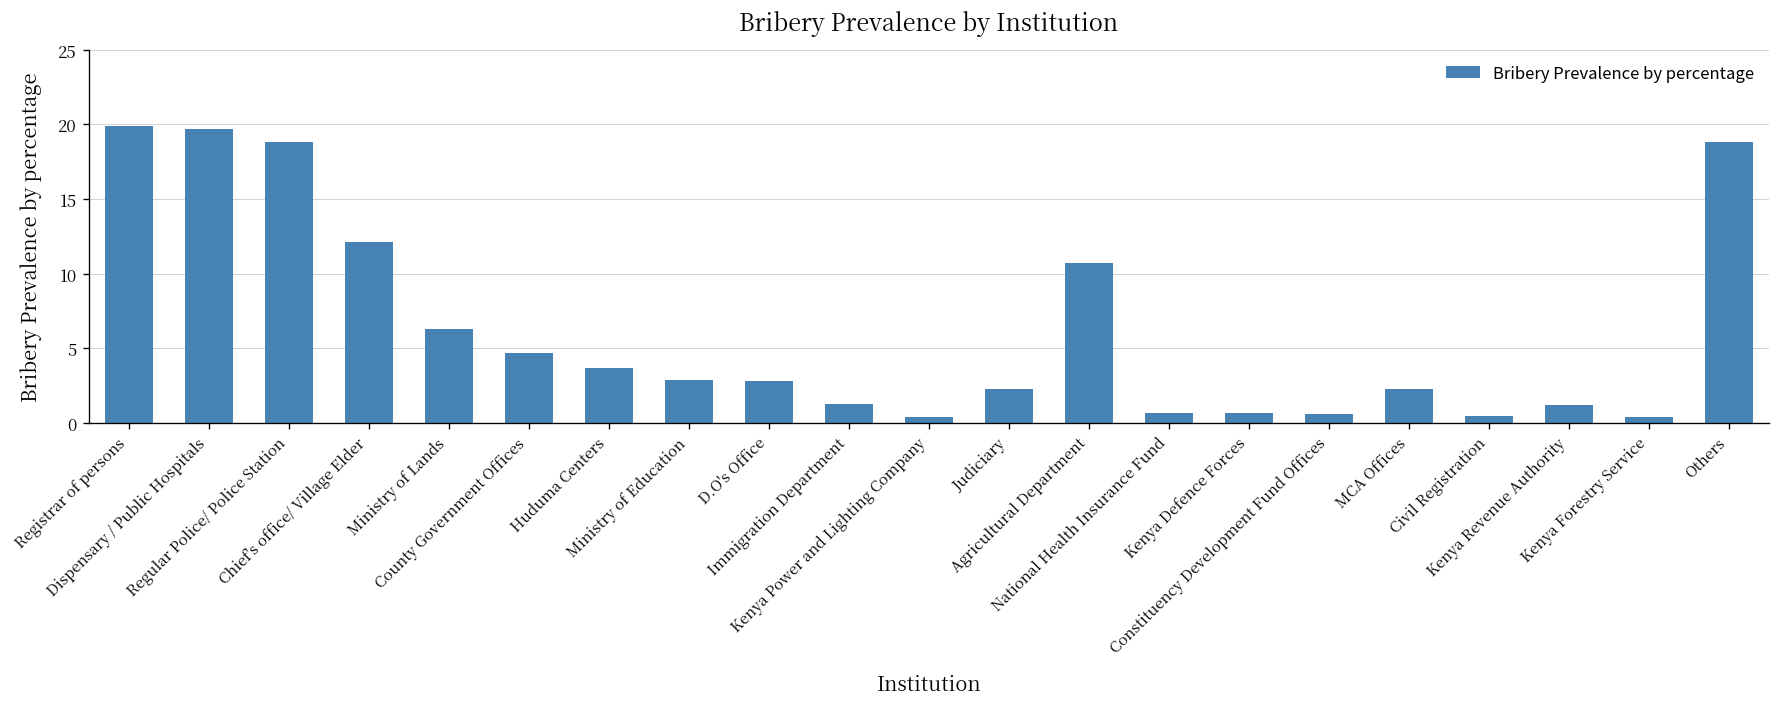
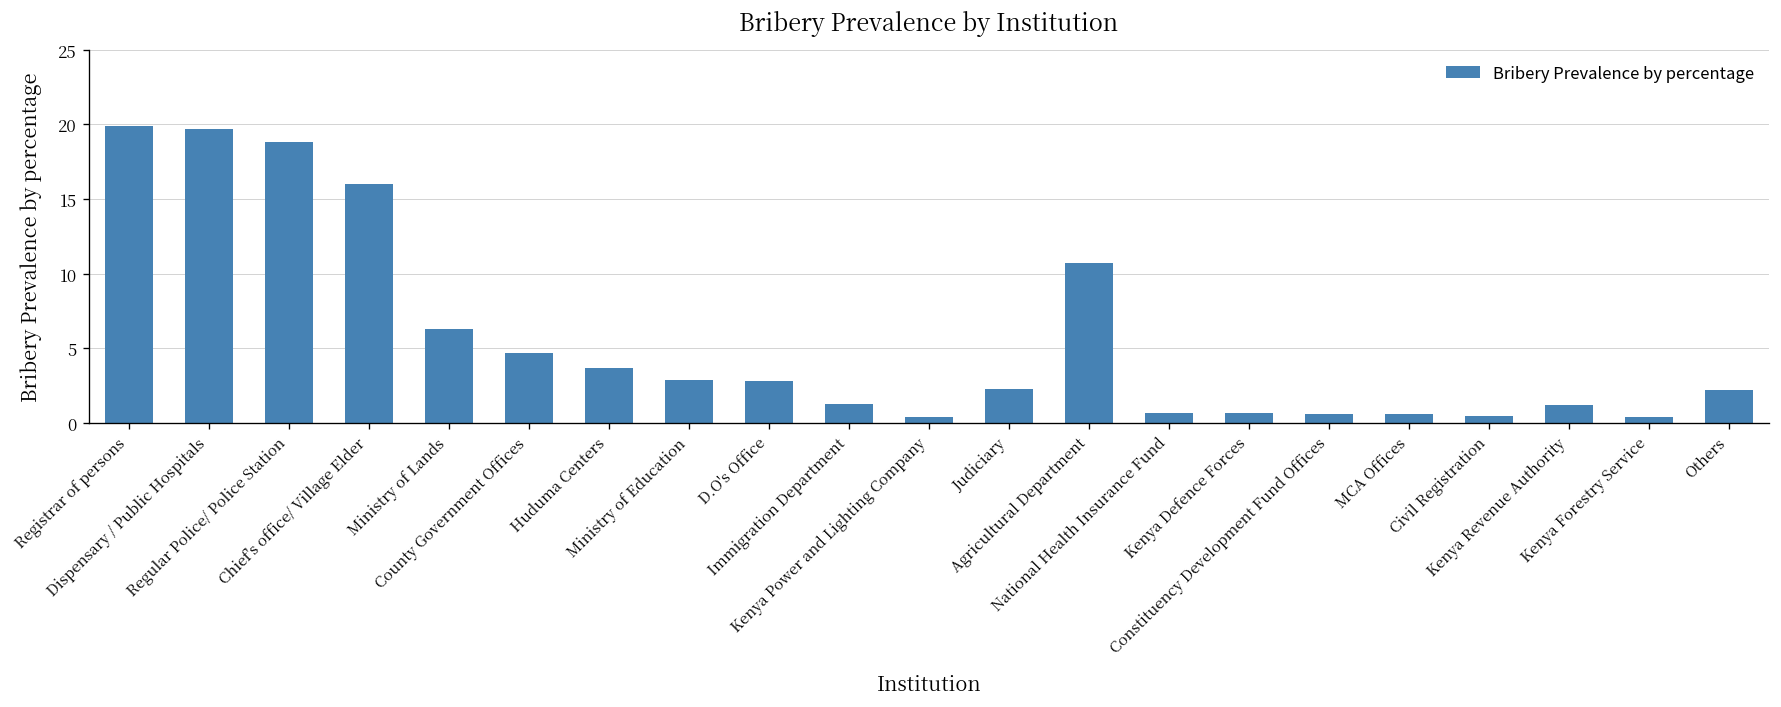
  {
    "Registrar of persons": 19.9,
    "Dispensary / Public Hospitals": 19.7,
    "Regular Police/ Police Station": 18.8,
-   "Chief's office/ Village Elder": 12.1,
+   "Chief's office/ Village Elder": 16.0,
    "Ministry of Lands": 6.3,
    "County Government Offices": 4.7,
    "Huduma Centers": 3.7,
    "Ministry of Education": 2.9,
    "D.O's Office": 2.8,
    "Immigration Department": 1.3,
    "Kenya Power and Lighting Company": 0.4,
    "Judiciary": 2.3,
    "Agricultural Department": 10.7,
    "National Health Insurance Fund": 0.7,
    "Kenya Defence Forces": 0.7,
    "Constituency Development Fund Offices": 0.6,
-   "MCA Offices": 2.3,
+   "MCA Offices": 0.6,
    "Civil Registration": 0.5,
    "Kenya Revenue Authority": 1.2,
    "Kenya Forestry Service": 0.4,
-   "Others": 18.8
+   "Others": 2.2
  }
